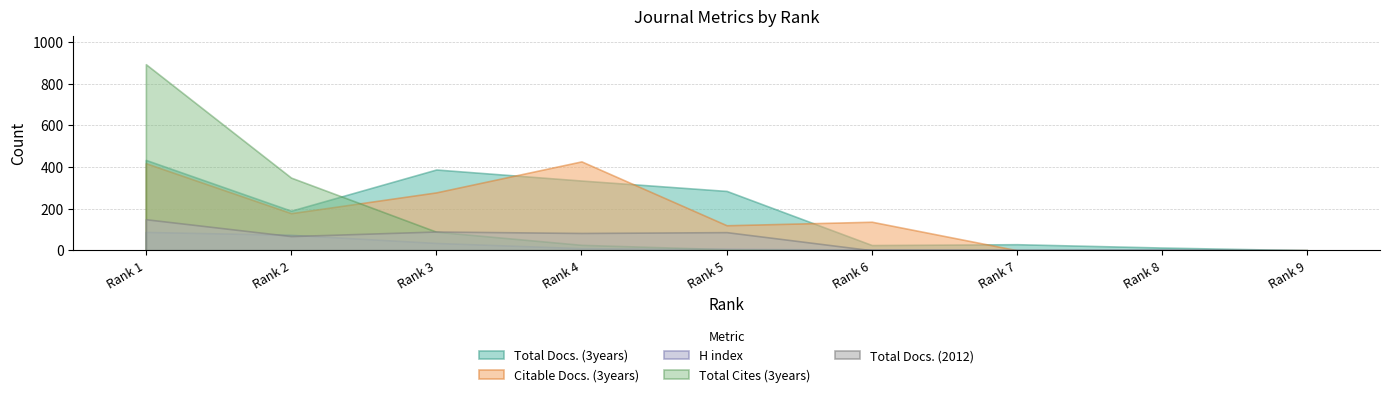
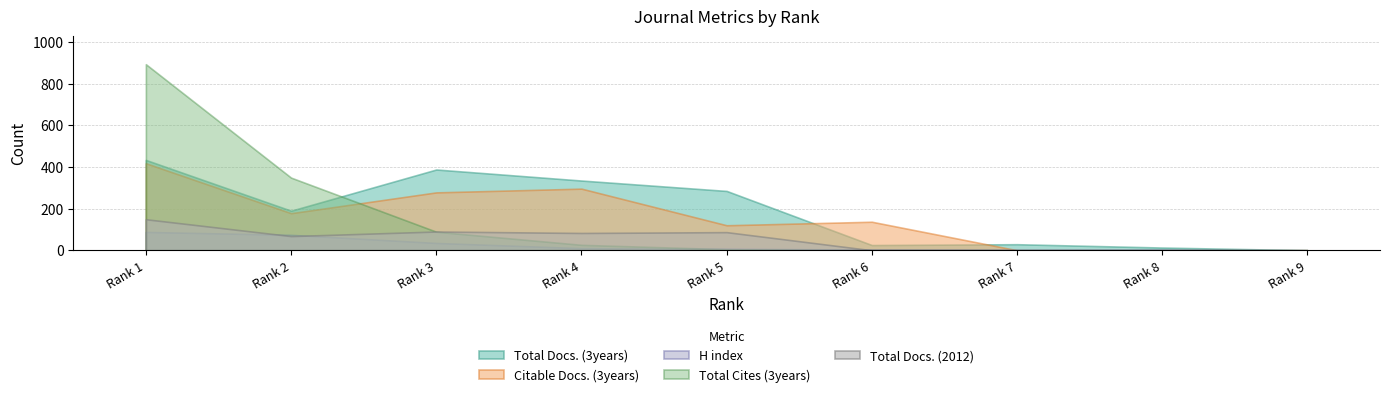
  {
    "Citable Docs. (3years)": {
      "Rank 1": 420,
      "Rank 3": 280,
-     "Rank 4": 430,
+     "Rank 4": 300,
      "Rank 5": 120,
      "Rank 6": 140
    }
  }
